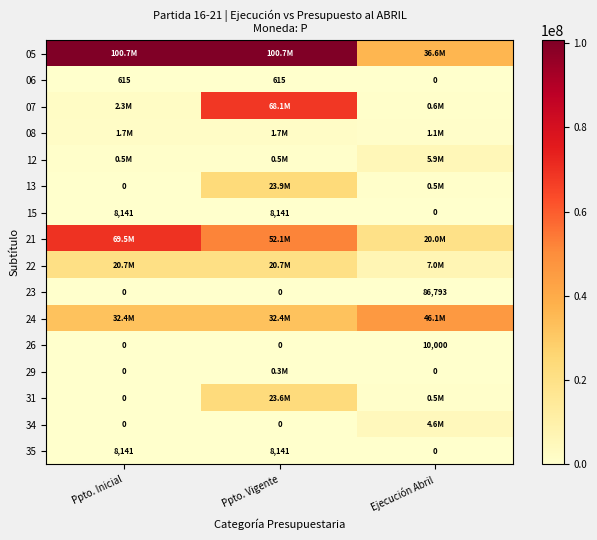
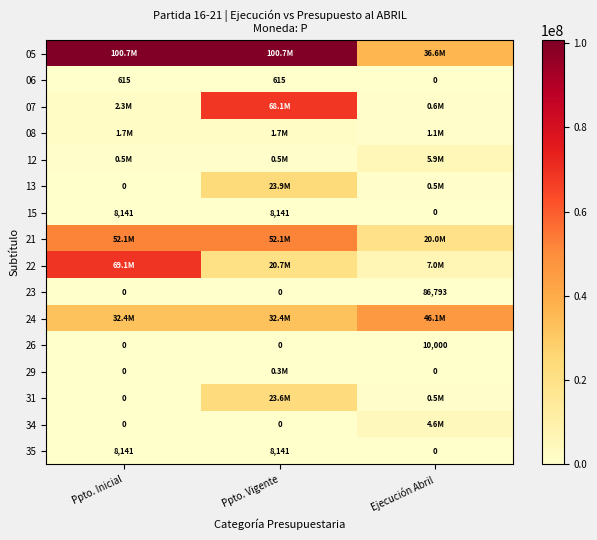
  {
    "05": {
      "Ppto. Inicial": "100.7M",
      "Ppto. Vigente": "100.7M",
      "Ejecución Abril": "36.6M"
    },
    "06": {
      "Ppto. Inicial": "615",
      "Ppto. Vigente": "615",
      "Ejecución Abril": "0"
    },
    "07": {
      "Ppto. Inicial": "2.3M",
      "Ppto. Vigente": "68.1M",
      "Ejecución Abril": "0.6M"
    },
    "08": {
      "Ppto. Inicial": "1.7M",
      "Ppto. Vigente": "1.7M",
      "Ejecución Abril": "1.1M"
    },
    "12": {
      "Ppto. Inicial": "0.5M",
      "Ppto. Vigente": "0.5M",
      "Ejecución Abril": "5.9M"
    },
    "13": {
      "Ppto. Inicial": "0",
      "Ppto. Vigente": "23.9M",
      "Ejecución Abril": "0.5M"
    },
    "15": {
      "Ppto. Inicial": "8,141",
      "Ppto. Vigente": "8,141",
      "Ejecución Abril": "0"
    },
    "21": {
-     "Ppto. Inicial": "69.5M",
+     "Ppto. Inicial": "52.1M",
      "Ppto. Vigente": "52.1M",
      "Ejecución Abril": "20.0M"
    },
    "22": {
-     "Ppto. Inicial": "20.7M",
+     "Ppto. Inicial": "69.1M",
      "Ppto. Vigente": "20.7M",
      "Ejecución Abril": "7.0M"
    },
    "23": {
      "Ppto. Inicial": "0",
      "Ppto. Vigente": "0",
      "Ejecución Abril": "86,793"
    },
    "24": {
      "Ppto. Inicial": "32.4M",
      "Ppto. Vigente": "32.4M",
      "Ejecución Abril": "46.1M"
    },
    "26": {
      "Ppto. Inicial": "0",
      "Ppto. Vigente": "0",
      "Ejecución Abril": "10,000"
    },
    "29": {
      "Ppto. Inicial": "0",
      "Ppto. Vigente": "0.3M",
      "Ejecución Abril": "0"
    },
    "31": {
      "Ppto. Inicial": "0",
      "Ppto. Vigente": "23.6M",
      "Ejecución Abril": "0.5M"
    },
    "34": {
      "Ppto. Inicial": "0",
      "Ppto. Vigente": "0",
      "Ejecución Abril": "4.6M"
    },
    "35": {
      "Ppto. Inicial": "8,141",
      "Ppto. Vigente": "8,141",
      "Ejecución Abril": "0"
    }
  }
